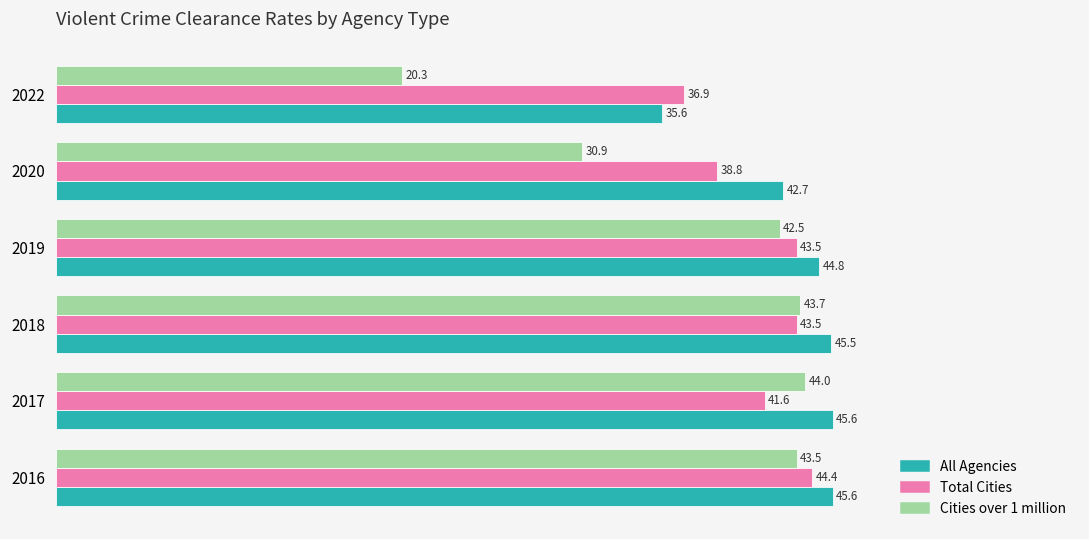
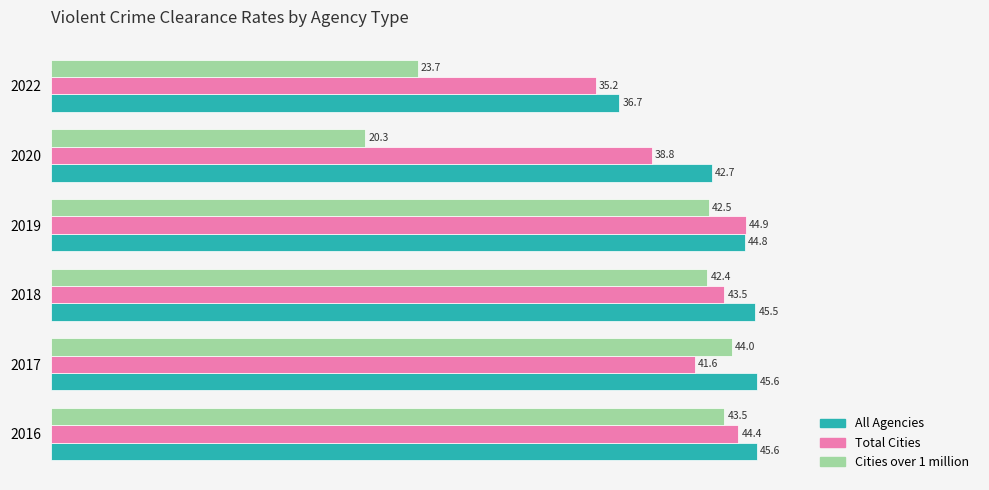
  {
    "All Agencies": {
-     "2022": 35.6,
+     "2022": 36.7,
      "2020": 42.7,
      "2019": 44.8,
      "2018": 45.5,
      "2017": 45.6,
      "2016": 45.6
    },
    "Total Cities": {
-     "2022": 36.9,
+     "2022": 35.2,
      "2020": 38.8,
-     "2019": 43.5,
+     "2019": 44.9,
      "2018": 43.5,
      "2017": 41.6,
      "2016": 44.4
    },
    "Cities over 1 million": {
-     "2022": 20.3,
-     "2020": 30.9,
+     "2022": 23.7,
+     "2020": 20.3,
      "2019": 42.5,
-     "2018": 43.7,
+     "2018": 42.4,
      "2017": 44.0,
      "2016": 43.5
    }
  }
